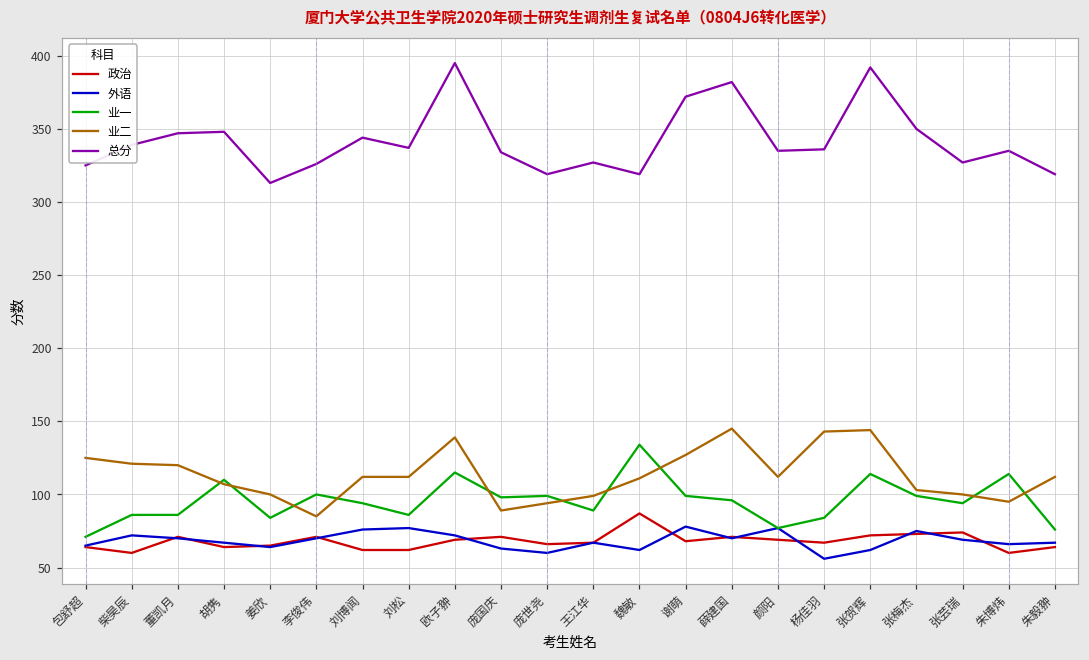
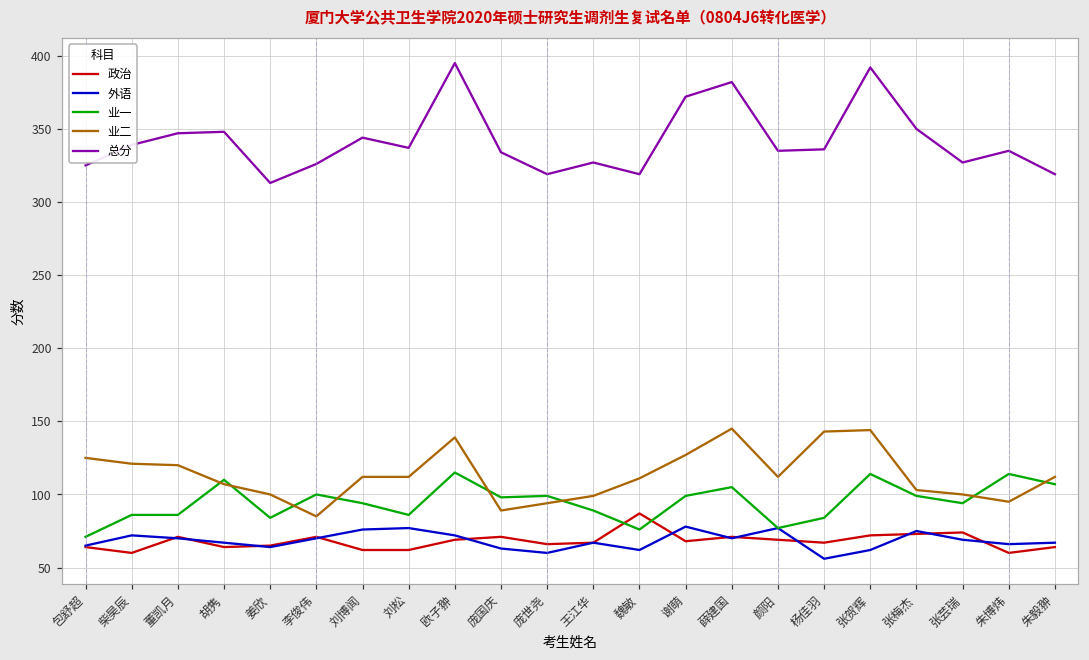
  {
    "政治": {
      "柴昊辰": 60,
      "胡隽": 64,
      "刘博闻": 62,
      "刘松": 62,
      "欧子翀": 69,
      "庞国庆": 71,
      "庞世尧": 66,
      "魏敏": 87,
      "谢萌": 68,
      "颜阳": 69,
      "杨佳羽": 67,
      "张贺辉": 72,
      "张梅杰": 73,
      "张芸瑞": 74,
      "朱博炜": 60,
      "朱毅翀": 64
    },
    "外语": {
      "柴昊辰": 72,
      "胡隽": 67,
      "刘博闻": 76,
      "刘松": 77,
      "欧子翀": 72,
      "庞国庆": 63,
      "庞世尧": 60,
      "魏敏": 62,
      "谢萌": 78,
      "杨佳羽": 56,
      "张贺辉": 62,
      "张梅杰": 75,
      "张芸瑞": 69,
      "朱博炜": 66,
      "朱毅翀": 67
    },
    "业一": {
      "包舒超": 71,
      "柴昊辰": 86,
      "董凯月": 86,
      "胡隽": 110,
      "姜欣": 84,
      "李俊伟": 100,
      "刘博闻": 94,
      "刘松": 86,
      "欧子翀": 115,
      "庞国庆": 98,
      "庞世尧": 99,
      "王江华": 89,
-     "魏敏": 134,
+     "魏敏": 76,
      "谢萌": 99,
-     "薛建国": 96,
+     "薛建国": 105,
      "杨佳羽": 84,
      "张贺辉": 114,
      "张梅杰": 99,
      "张芸瑞": 94,
      "朱博炜": 114,
-     "朱毅翀": 76
+     "朱毅翀": 107
    },
    "业二": {
      "包舒超": 125,
      "柴昊辰": 121,
      "董凯月": 120,
      "胡隽": 107,
      "姜欣": 100,
      "李俊伟": 85,
      "刘博闻": 112,
      "刘松": 112,
      "欧子翀": 139,
      "庞国庆": 89,
      "庞世尧": 94,
      "王江华": 99,
      "魏敏": 111,
      "谢萌": 127,
      "薛建国": 145,
      "颜阳": 112,
      "杨佳羽": 143,
      "张贺辉": 144,
      "张梅杰": 103,
      "张芸瑞": 100,
      "朱博炜": 95,
      "朱毅翀": 112
    },
    "总分": {
      "包舒超": 325,
      "董凯月": 347,
      "胡隽": 348,
      "姜欣": 313,
      "李俊伟": 326,
      "刘博闻": 344,
      "刘松": 337,
      "欧子翀": 395,
      "庞国庆": 334,
      "庞世尧": 319,
      "王江华": 327,
      "魏敏": 319,
      "谢萌": 372,
      "薛建国": 382,
      "颜阳": 335,
      "杨佳羽": 336,
      "张贺辉": 392,
      "张梅杰": 350,
      "张芸瑞": 327,
      "朱博炜": 335,
      "朱毅翀": 319
    }
  }
